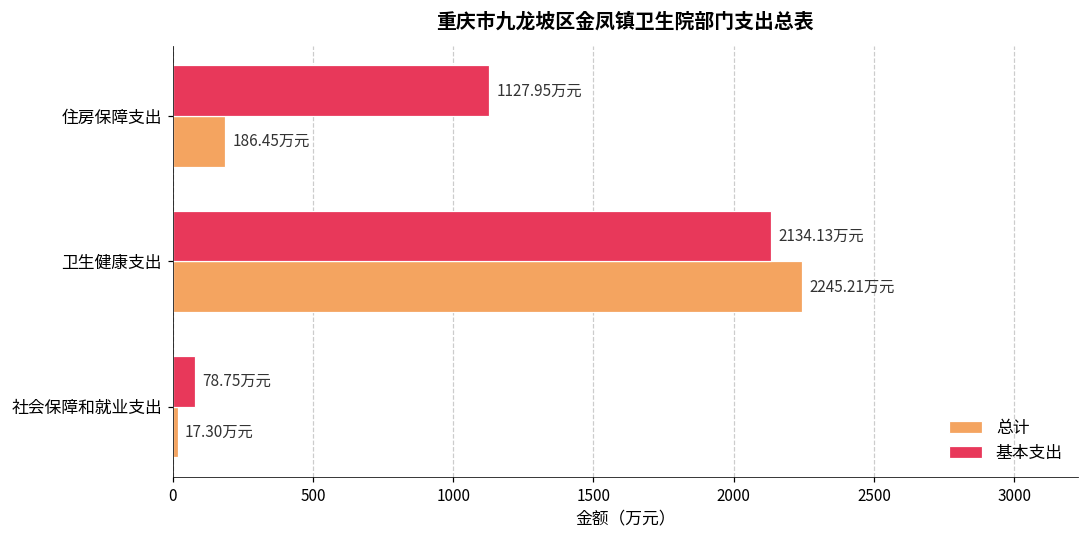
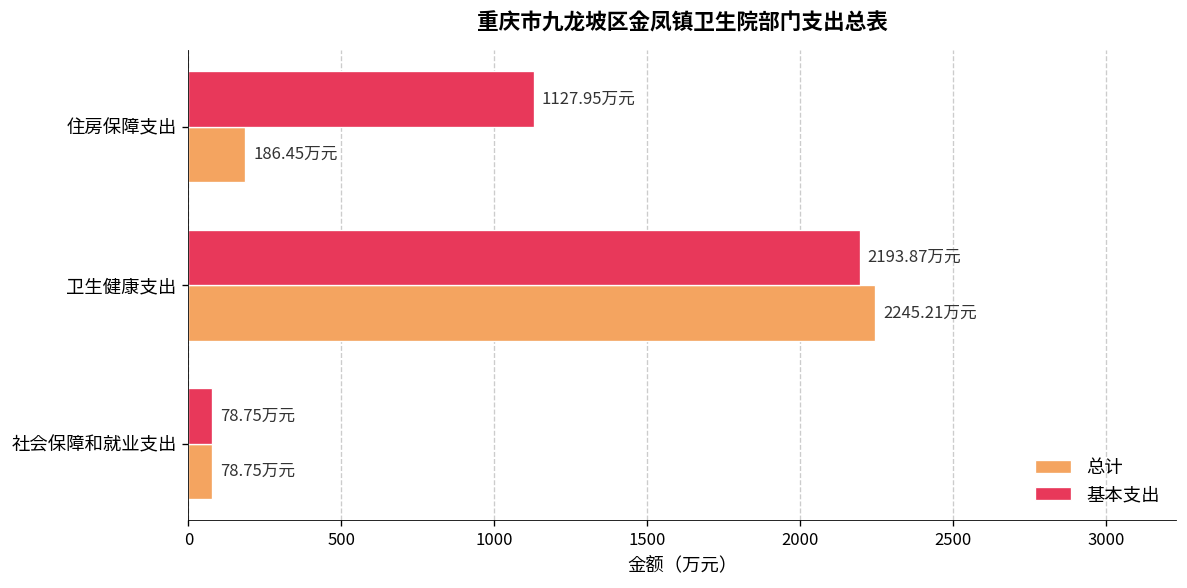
  {
    "总计": {
      "住房保障支出": 186.45,
      "卫生健康支出": 2245.21,
-     "社会保障和就业支出": 17.30
+     "社会保障和就业支出": 78.75
    },
    "基本支出": {
      "住房保障支出": 1127.95,
-     "卫生健康支出": 2134.13,
+     "卫生健康支出": 2193.87,
      "社会保障和就业支出": 78.75
    }
  }
